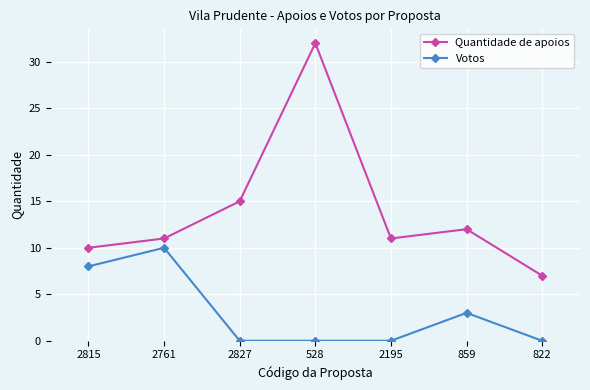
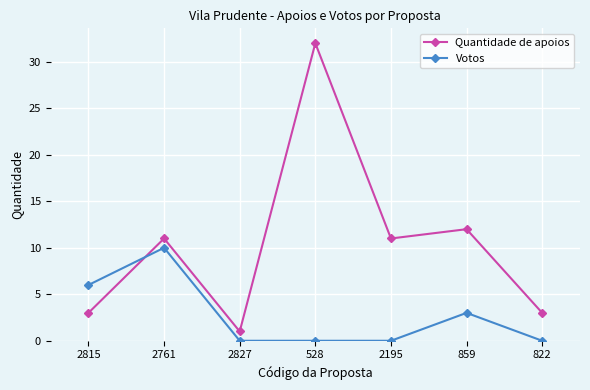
  {
    "Quantidade de apoios": {
-     "2815": 10,
+     "2815": 3,
      "2761": 11,
-     "2827": 15,
+     "2827": 1,
      "528": 32,
      "2195": 11,
      "859": 12,
-     "822": 7
+     "822": 3
    },
    "Votos": {
-     "2815": 8,
+     "2815": 6,
      "2761": 10,
      "2827": 0,
      "528": 0,
      "2195": 0,
      "859": 3,
      "822": 0
    }
  }
